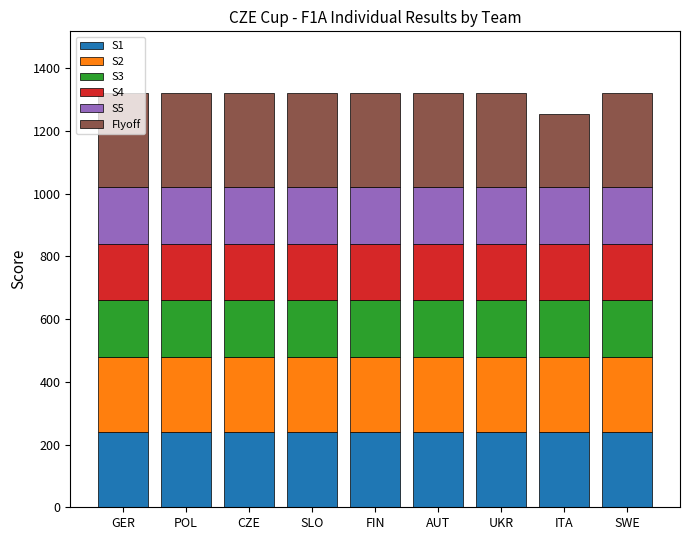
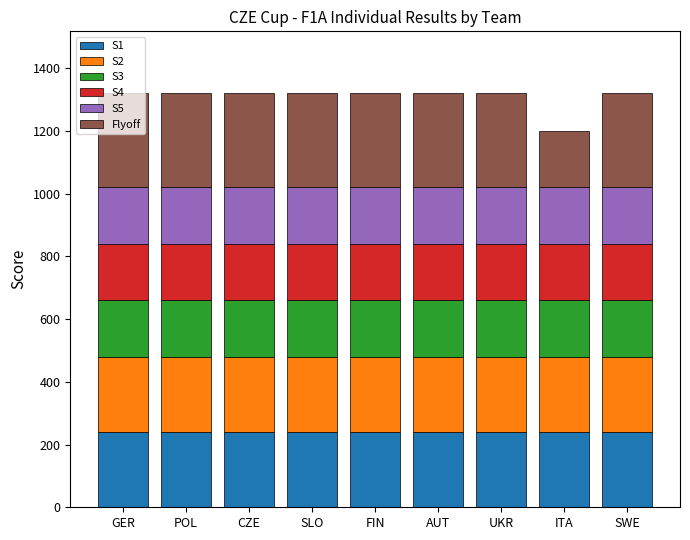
  {
    "S1": {
      "GER": 240,
      "POL": 240,
      "CZE": 240,
      "SLO": 240,
      "FIN": 240,
      "AUT": 240,
      "UKR": 240,
      "ITA": 240,
      "SWE": 240
    },
    "S2": {
      "GER": 240,
      "POL": 240,
      "CZE": 240,
      "SLO": 240,
      "FIN": 240,
      "AUT": 240,
      "UKR": 240,
      "ITA": 240,
      "SWE": 240
    },
    "S3": {
      "GER": 180,
      "POL": 180,
      "CZE": 180,
      "SLO": 180,
      "FIN": 180,
      "AUT": 180,
      "UKR": 180,
      "ITA": 180,
      "SWE": 180
    },
    "S4": {
      "GER": 180,
      "POL": 180,
      "CZE": 180,
      "SLO": 180,
      "FIN": 180,
      "AUT": 180,
      "UKR": 180,
      "ITA": 180,
      "SWE": 180
    },
    "S5": {
      "GER": 180,
      "POL": 180,
      "CZE": 180,
      "SLO": 180,
      "FIN": 180,
      "AUT": 180,
      "UKR": 180,
      "ITA": 180,
      "SWE": 180
    },
    "Flyoff": {
      "POL": 300,
      "CZE": 300,
      "SLO": 300,
      "FIN": 300,
      "AUT": 300,
      "UKR": 300,
-     "ITA": 230,
+     "ITA": 180,
      "SWE": 300
    }
  }
